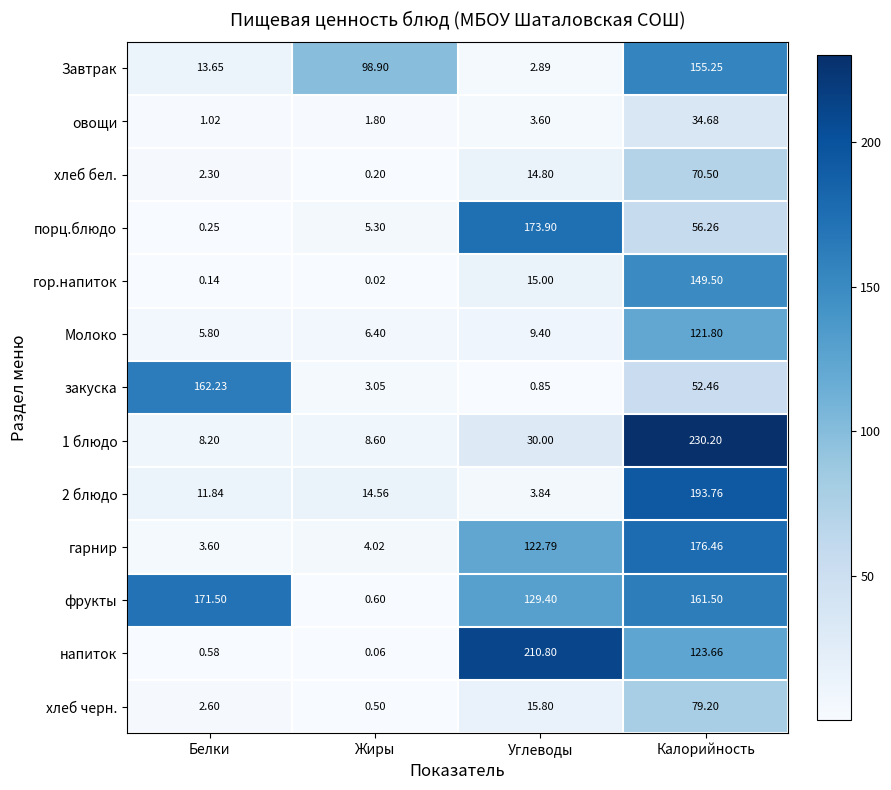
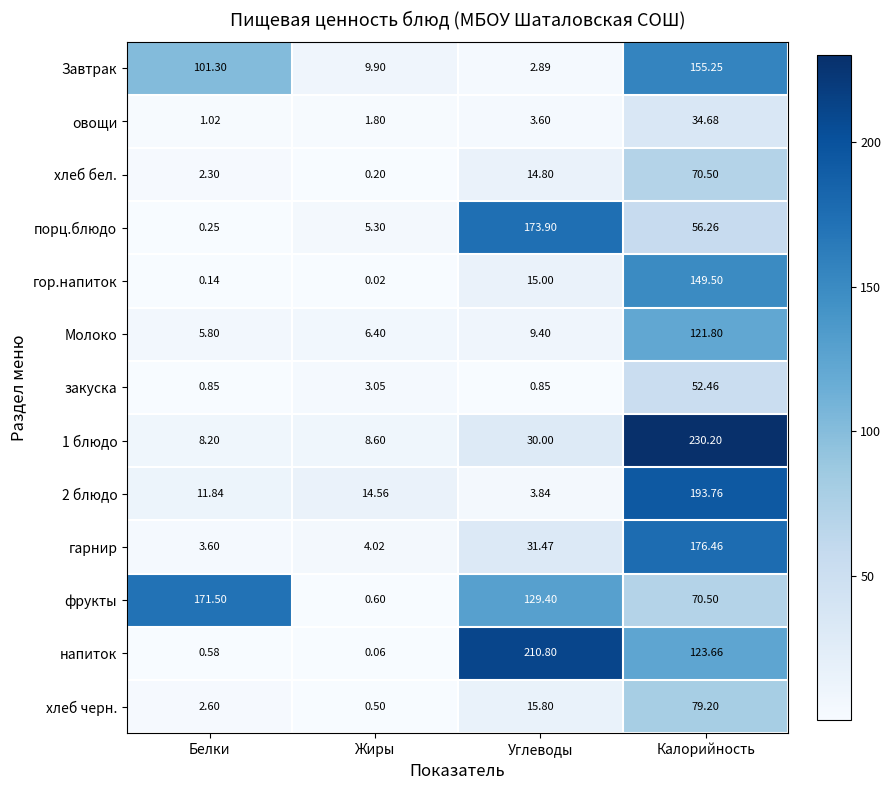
  {
    "Завтрак": {
-     "Белки": 13.65,
-     "Жиры": 98.90,
+     "Белки": 101.30,
+     "Жиры": 9.90,
      "Углеводы": 2.89,
      "Калорийность": 155.25
    },
    "овощи": {
      "Белки": 1.02,
      "Жиры": 1.80,
      "Углеводы": 3.60,
      "Калорийность": 34.68
    },
    "хлеб бел.": {
      "Белки": 2.30,
      "Жиры": 0.20,
      "Углеводы": 14.80,
      "Калорийность": 70.50
    },
    "порц.блюдо": {
      "Белки": 0.25,
      "Жиры": 5.30,
      "Углеводы": 173.90,
      "Калорийность": 56.26
    },
    "гор.напиток": {
      "Белки": 0.14,
      "Жиры": 0.02,
      "Углеводы": 15.00,
      "Калорийность": 149.50
    },
    "Молоко": {
      "Белки": 5.80,
      "Жиры": 6.40,
      "Углеводы": 9.40,
      "Калорийность": 121.80
    },
    "закуска": {
-     "Белки": 162.23,
+     "Белки": 0.85,
      "Жиры": 3.05,
      "Углеводы": 0.85,
      "Калорийность": 52.46
    },
    "1 блюдо": {
      "Белки": 8.20,
      "Жиры": 8.60,
      "Углеводы": 30.00,
      "Калорийность": 230.20
    },
    "2 блюдо": {
      "Белки": 11.84,
      "Жиры": 14.56,
      "Углеводы": 3.84,
      "Калорийность": 193.76
    },
    "гарнир": {
      "Белки": 3.60,
      "Жиры": 4.02,
-     "Углеводы": 122.79,
+     "Углеводы": 31.47,
      "Калорийность": 176.46
    },
    "фрукты": {
      "Белки": 171.50,
      "Жиры": 0.60,
      "Углеводы": 129.40,
-     "Калорийность": 161.50
+     "Калорийность": 70.50
    },
    "напиток": {
      "Белки": 0.58,
      "Жиры": 0.06,
      "Углеводы": 210.80,
      "Калорийность": 123.66
    },
    "хлеб черн.": {
      "Белки": 2.60,
      "Жиры": 0.50,
      "Углеводы": 15.80,
      "Калорийность": 79.20
    }
  }
